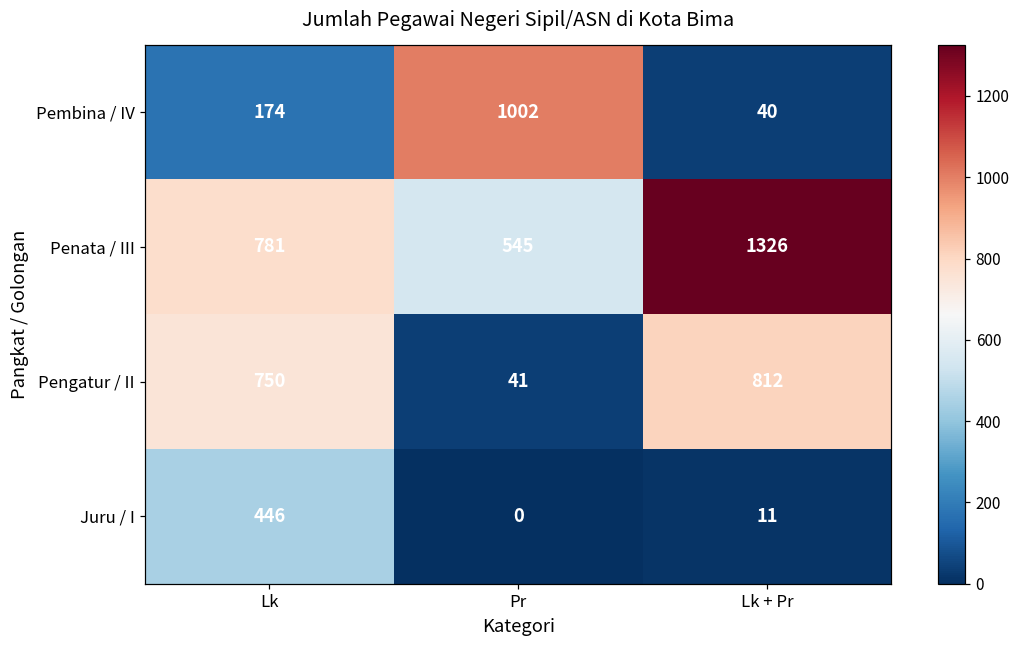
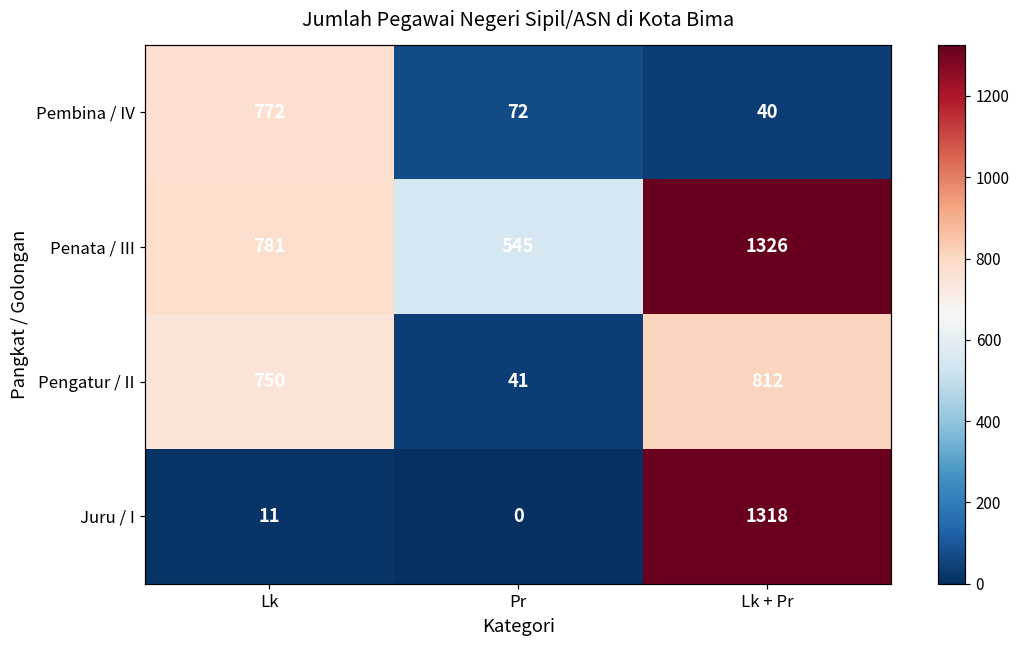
  {
    "Pembina / IV": {
-     "Lk": 174,
-     "Pr": 1002,
+     "Lk": 772,
+     "Pr": 72,
      "Lk + Pr": 40
    },
    "Penata / III": {
      "Lk": 781,
      "Lk + Pr": 1326
    },
    "Pengatur / II": {
      "Pr": 41,
      "Lk + Pr": 812
    },
    "Juru / I": {
-     "Lk": 446,
+     "Lk": 11,
      "Pr": 0,
-     "Lk + Pr": 11
+     "Lk + Pr": 1318
    }
  }
